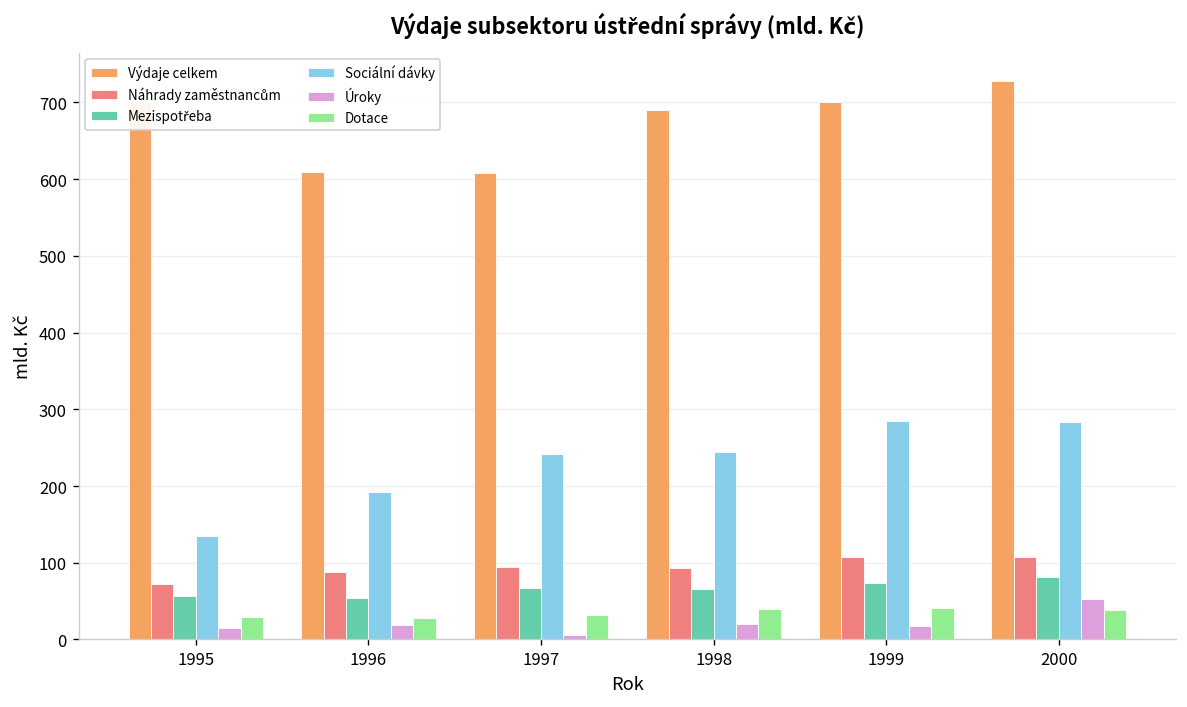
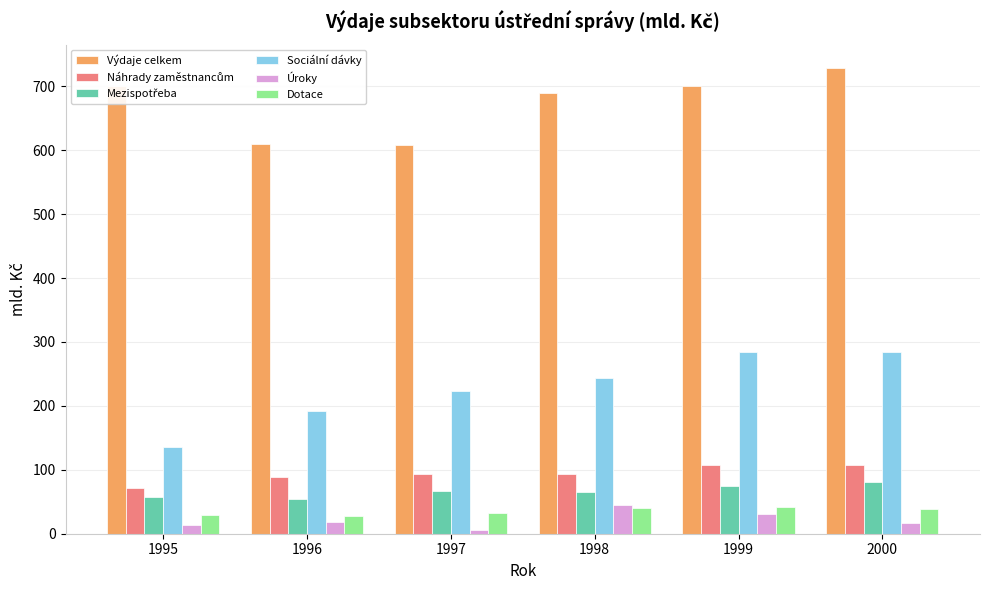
  {
    "Sociální dávky": {
      "1995": 140,
      "1996": 190,
-     "1997": 240,
+     "1997": 220,
      "1998": 240,
      "1999": 280,
      "2000": 280
    },
    "Úroky": {
      "1995": 10,
      "1996": 20,
      "1997": 10,
-     "1998": 20,
-     "1999": 20,
-     "2000": 50
+     "1998": 40,
+     "1999": 30,
+     "2000": 20
    }
  }
